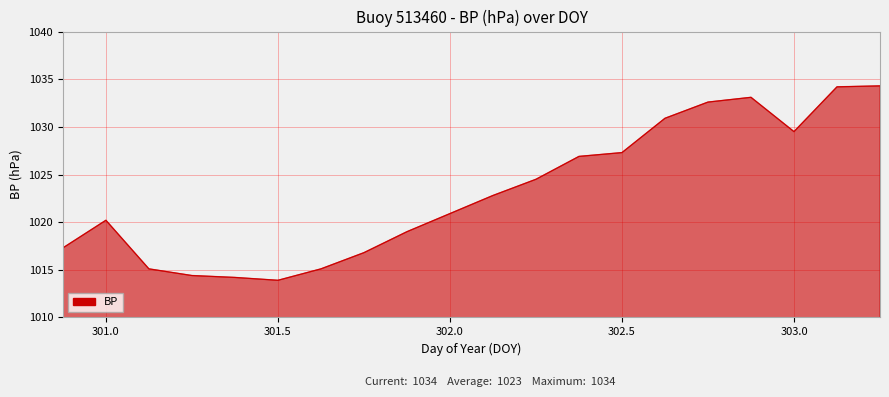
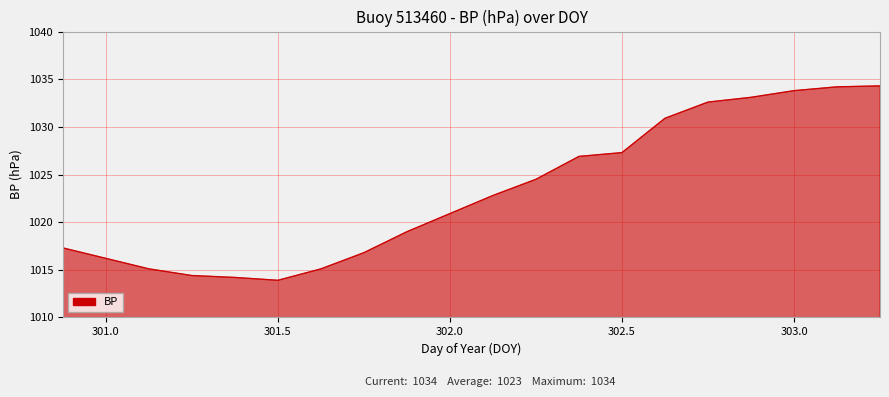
  {
-   "301.0": 1020,
+   "301.0": 1016,
    "301.5": 1014,
    "302.0": 1021,
    "302.5": 1027,
-   "303.0": 1030
+   "303.0": 1034
  }
